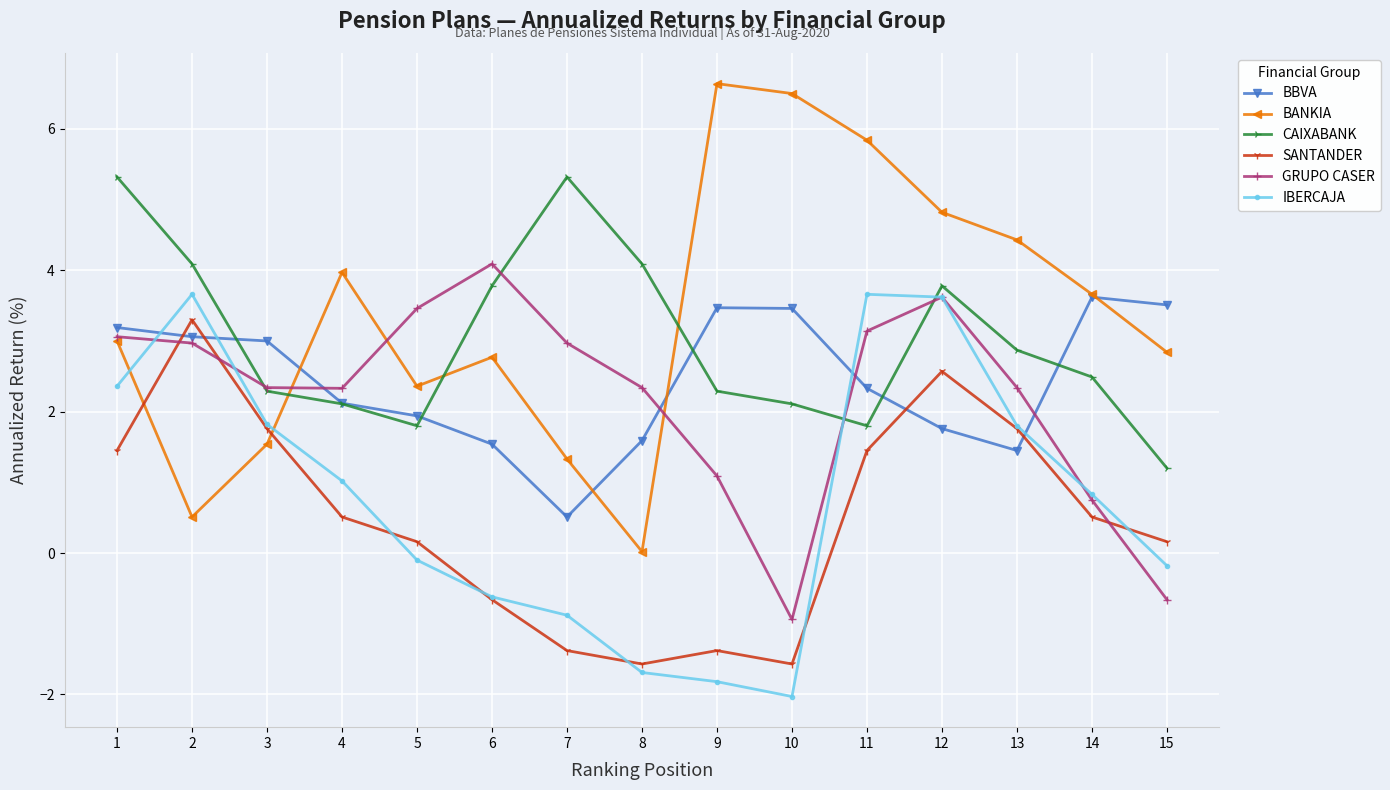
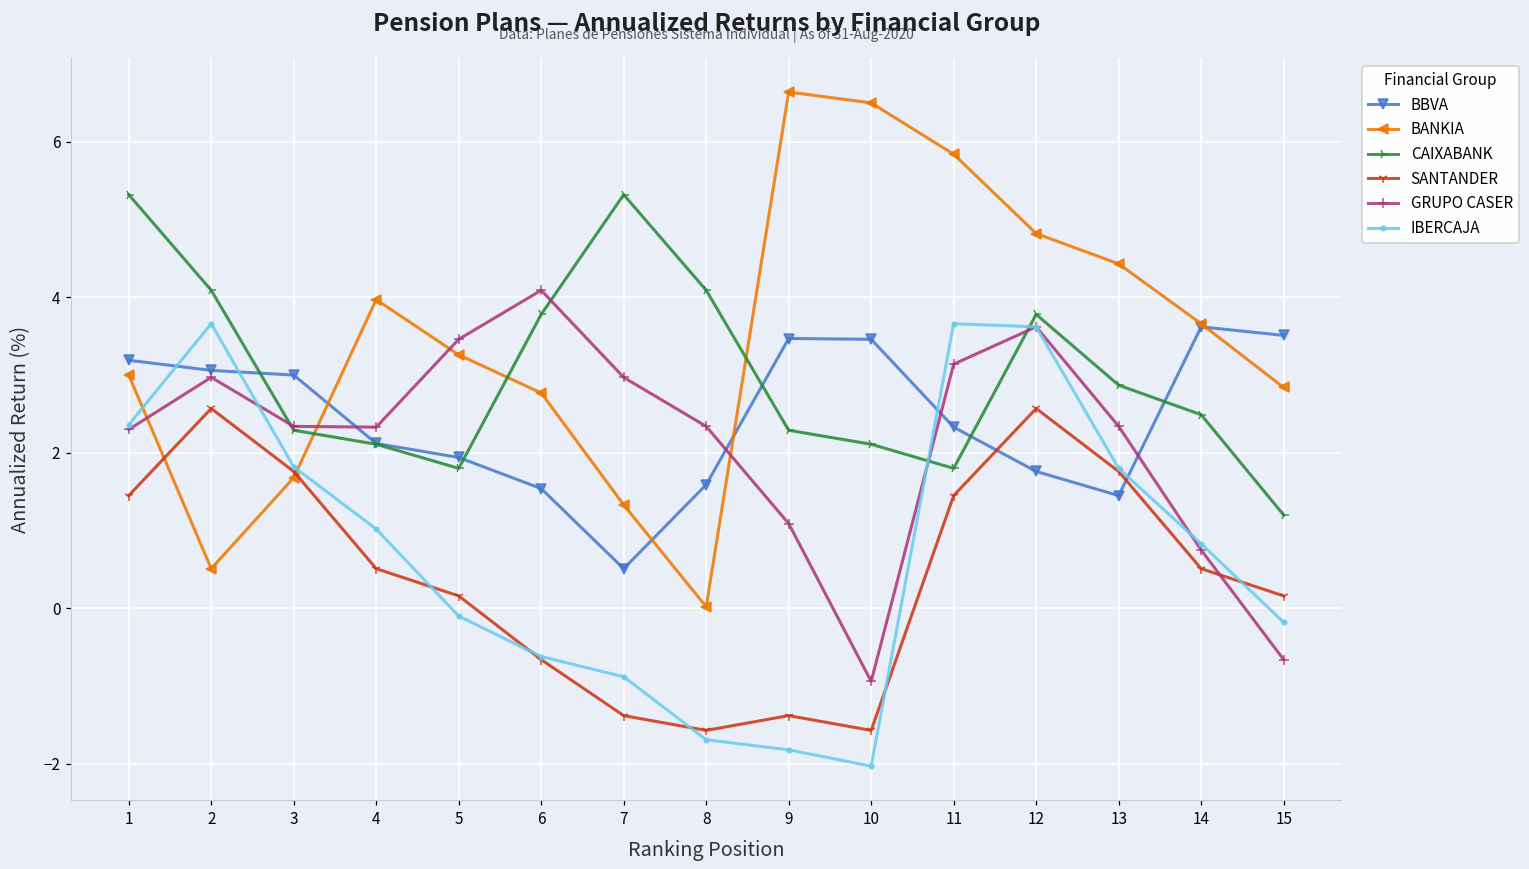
  {
    "BBVA": {
      "1": 3.2,
      "2": 3.1,
      "3": 3.0,
      "5": 1.9,
      "6": 1.5,
      "7": 0.5,
      "8": 1.6,
      "9": 3.5,
      "10": 3.5,
      "11": 2.3,
      "12": 1.8,
      "13": 1.5,
      "14": 3.6,
      "15": 3.5
    },
    "BANKIA": {
      "1": 3.0,
      "2": 0.5,
-     "3": 1.5,
+     "3": 1.7,
      "4": 4.0,
-     "5": 2.4,
+     "5": 3.3,
      "6": 2.8,
      "7": 1.3,
      "8": 0.0,
      "9": 6.6,
      "10": 6.5,
      "11": 5.8,
      "12": 4.8,
      "13": 4.4,
      "14": 3.7,
      "15": 2.8
    },
    "CAIXABANK": {
      "1": 5.3,
      "2": 4.1,
      "3": 2.3,
      "5": 1.8,
      "6": 3.8,
      "7": 5.3,
      "8": 4.1,
      "9": 2.3,
      "10": 2.1,
      "11": 1.8,
      "12": 3.8,
      "13": 2.9,
      "14": 2.5,
      "15": 1.2
    },
    "SANTANDER": {
      "1": 1.5,
-     "2": 3.3,
+     "2": 2.6,
      "3": 1.8,
      "4": 0.5,
      "5": 0.2,
      "6": -0.7,
      "7": -1.4,
      "8": -1.6,
      "9": -1.4,
      "10": -1.6,
      "11": 1.5,
      "12": 2.6,
      "13": 1.8,
      "14": 0.5,
      "15": 0.2
    },
    "GRUPO CASER": {
-     "1": 3.1,
+     "1": 2.3,
      "2": 3.0,
      "3": 2.3,
      "4": 2.3,
      "5": 3.5,
      "6": 4.1,
      "7": 3.0,
      "8": 2.3,
      "9": 1.1,
      "10": -0.9,
      "11": 3.1,
      "13": 2.3,
      "14": 0.8,
      "15": -0.7
    },
    "IBERCAJA": {
      "1": 2.4,
      "2": 3.7,
      "3": 1.8,
      "4": 1.0,
      "5": -0.1,
      "6": -0.6,
      "7": -0.9,
      "8": -1.7,
      "9": -1.8,
      "10": -2.0,
      "11": 3.7,
      "13": 1.8,
      "14": 0.8,
      "15": -0.2
    }
  }
